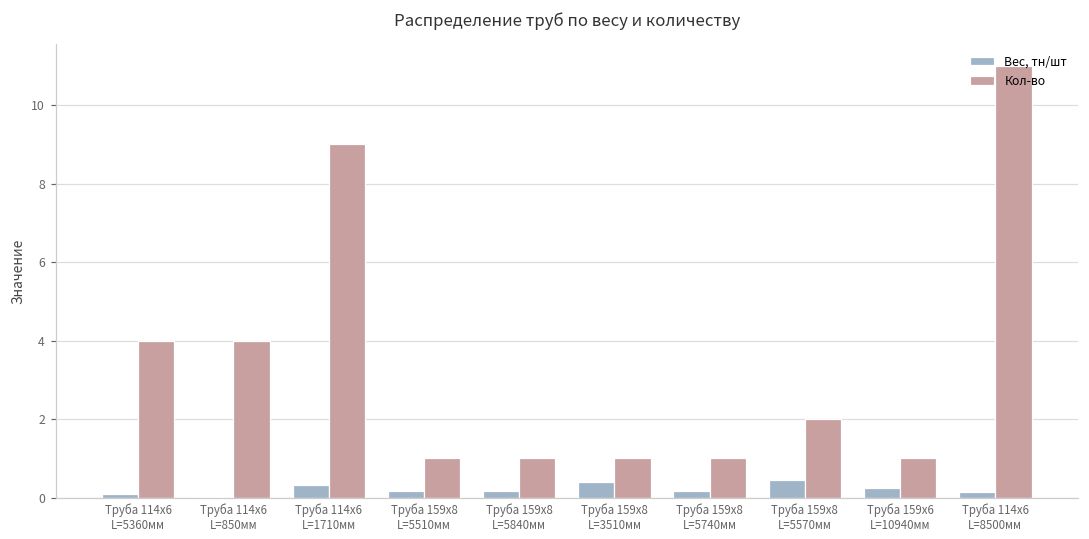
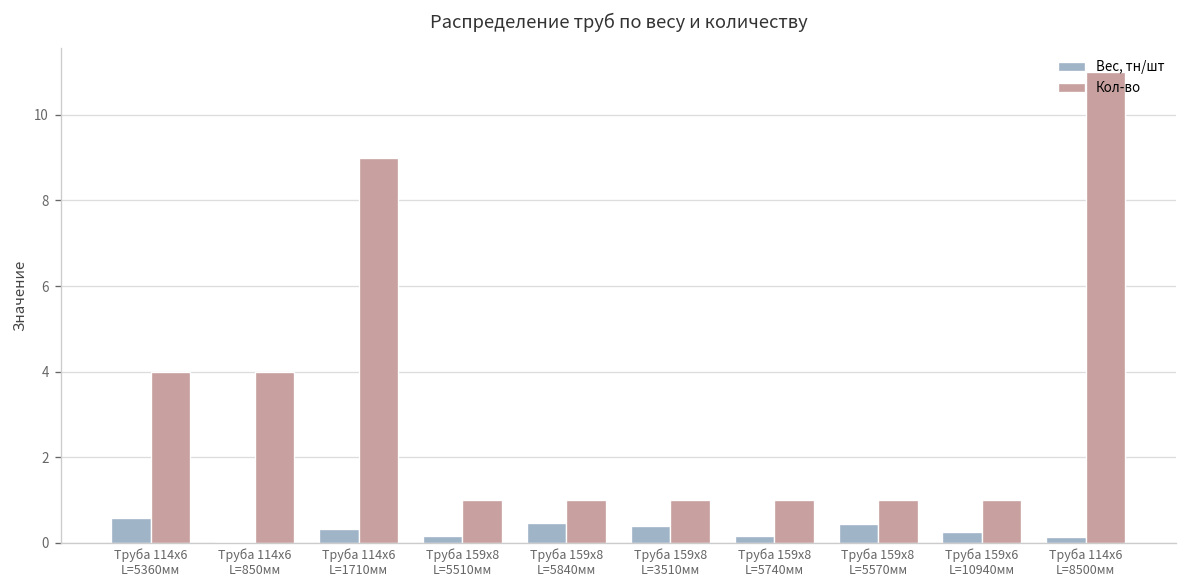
  {
    "Вес, тн/шт": {
-     "Труба 114х6 L=5360мм": 0.1,
+     "Труба 114х6 L=5360мм": 0.6,
      "Труба 114х6 L=1710мм": 0.3,
      "Труба 159х8 L=5510мм": 0.2,
-     "Труба 159х8 L=5840мм": 0.2,
+     "Труба 159х8 L=5840мм": 0.5,
      "Труба 159х8 L=3510мм": 0.4,
      "Труба 159х8 L=5740мм": 0.2,
      "Труба 159х8 L=5570мм": 0.5,
      "Труба 159х6 L=10940мм": 0.3,
      "Труба 114х6 L=8500мм": 0.1
    },
    "Кол-во": {
      "Труба 114х6 L=5360мм": 4,
      "Труба 114х6 L=850мм": 4,
      "Труба 114х6 L=1710мм": 9,
      "Труба 159х8 L=5510мм": 1,
      "Труба 159х8 L=5840мм": 1,
      "Труба 159х8 L=3510мм": 1,
      "Труба 159х8 L=5740мм": 1,
-     "Труба 159х8 L=5570мм": 2,
+     "Труба 159х8 L=5570мм": 1,
      "Труба 159х6 L=10940мм": 1,
      "Труба 114х6 L=8500мм": 11
    }
  }
